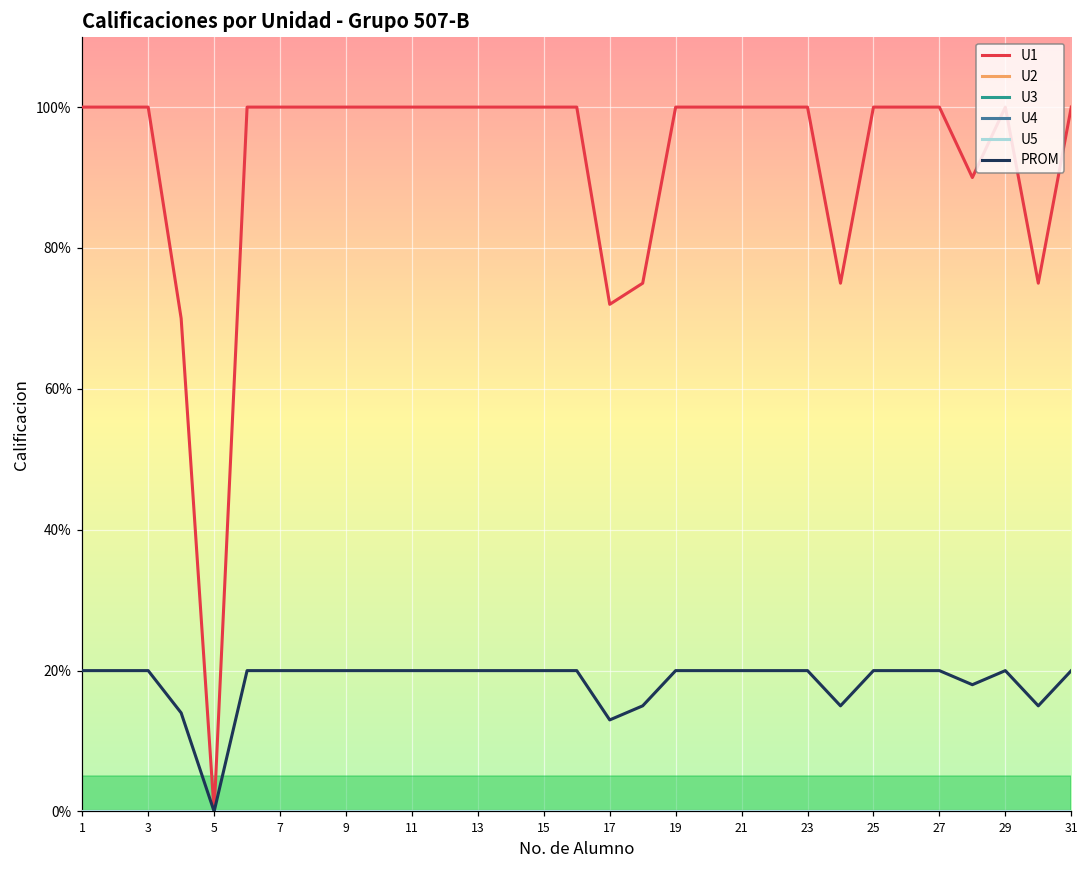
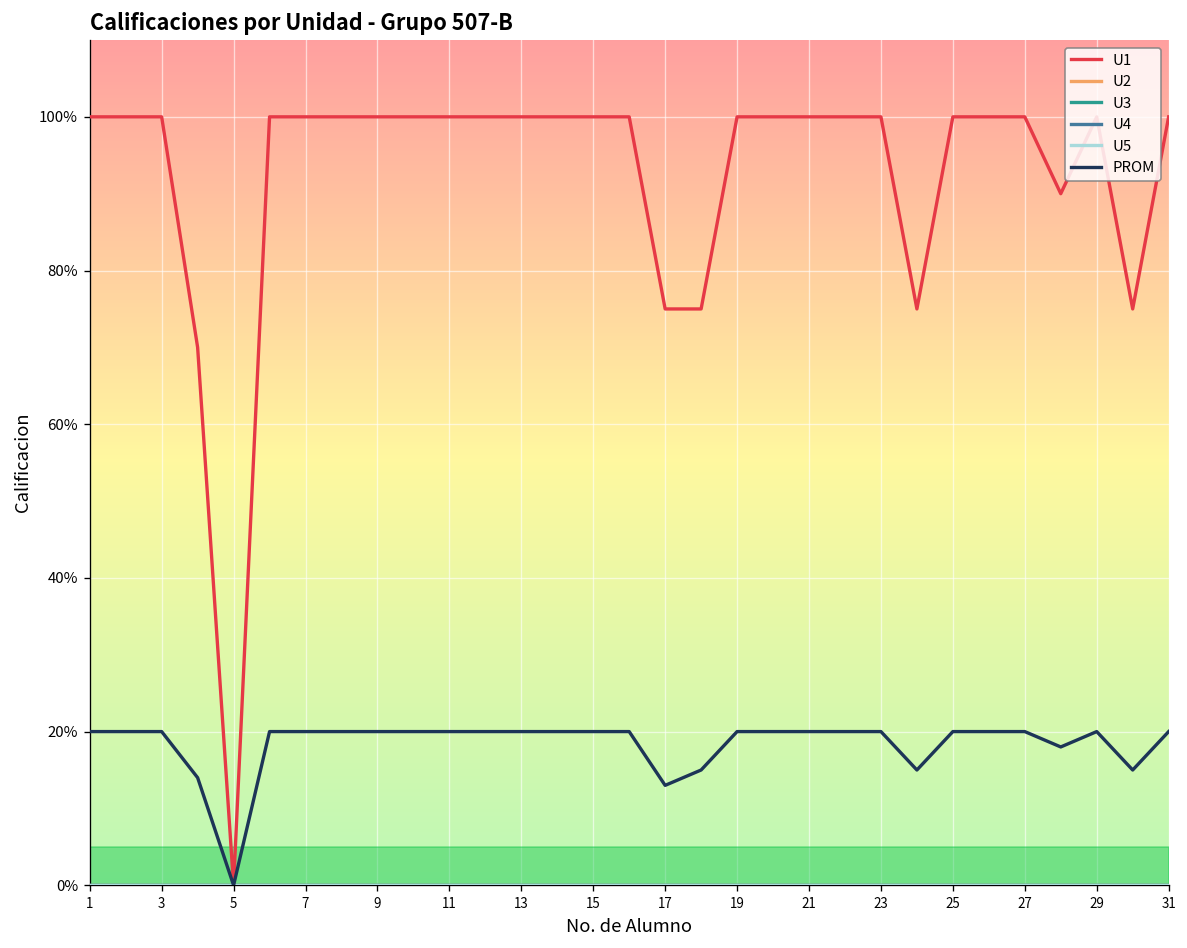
  {
    "U1": {
      "1": "100%",
      "3": "100%",
      "7": "100%",
      "9": "100%",
      "11": "100%",
      "13": "100%",
      "15": "100%",
-     "17": "72%",
+     "17": "75%",
      "19": "100%",
      "21": "100%",
      "23": "100%",
      "25": "100%",
      "27": "100%",
      "31": "100%"
    },
    "U5": {
      "1": "0%",
      "3": "0%",
      "7": "0%",
      "9": "0%",
      "11": "0%",
      "13": "0%",
      "15": "0%",
      "17": "0%",
      "19": "0%",
      "21": "0%",
      "23": "0%",
      "25": "0%",
      "27": "0%",
      "29": "0%",
      "31": "0%"
    },
    "PROM": {
      "1": "20%",
      "3": "20%",
      "7": "20%",
      "9": "20%",
      "11": "20%",
      "13": "20%",
      "15": "20%",
      "17": "13%",
      "19": "20%",
      "21": "20%",
      "23": "20%",
      "25": "20%",
      "27": "20%",
      "29": "20%",
      "31": "20%"
    }
  }
